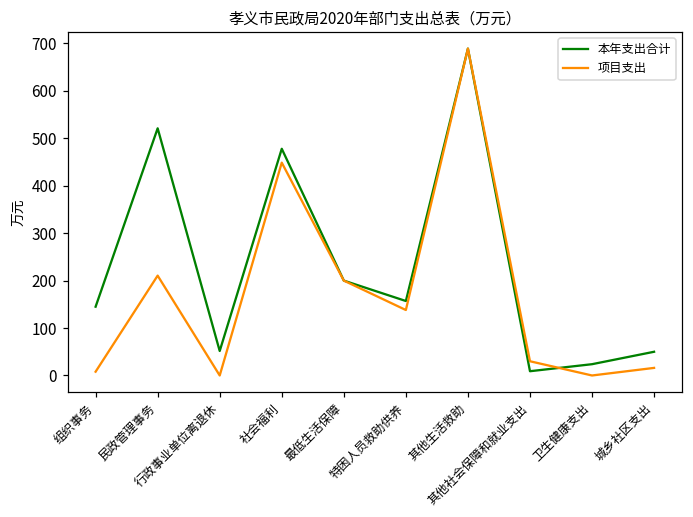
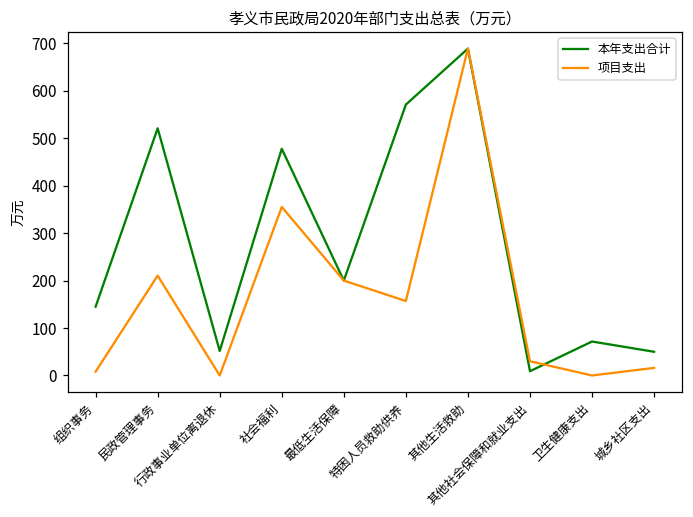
  {
    "本年支出合计": {
      "组织事务": 150,
      "民政管理事务": 520,
      "行政事业单位离退休": 50,
      "社会福利": 480,
-     "特困人员救助供养": 160,
+     "特困人员救助供养": 570,
      "其他社会保障和就业支出": 10,
-     "卫生健康支出": 20,
+     "卫生健康支出": 70,
      "城乡社区支出": 50
    },
    "项目支出": {
      "组织事务": 10,
      "民政管理事务": 210,
      "行政事业单位离退休": 0,
-     "社会福利": 450,
-     "特困人员救助供养": 140,
+     "社会福利": 360,
+     "特困人员救助供养": 160,
      "其他社会保障和就业支出": 30,
      "卫生健康支出": 0,
      "城乡社区支出": 20
    }
  }
